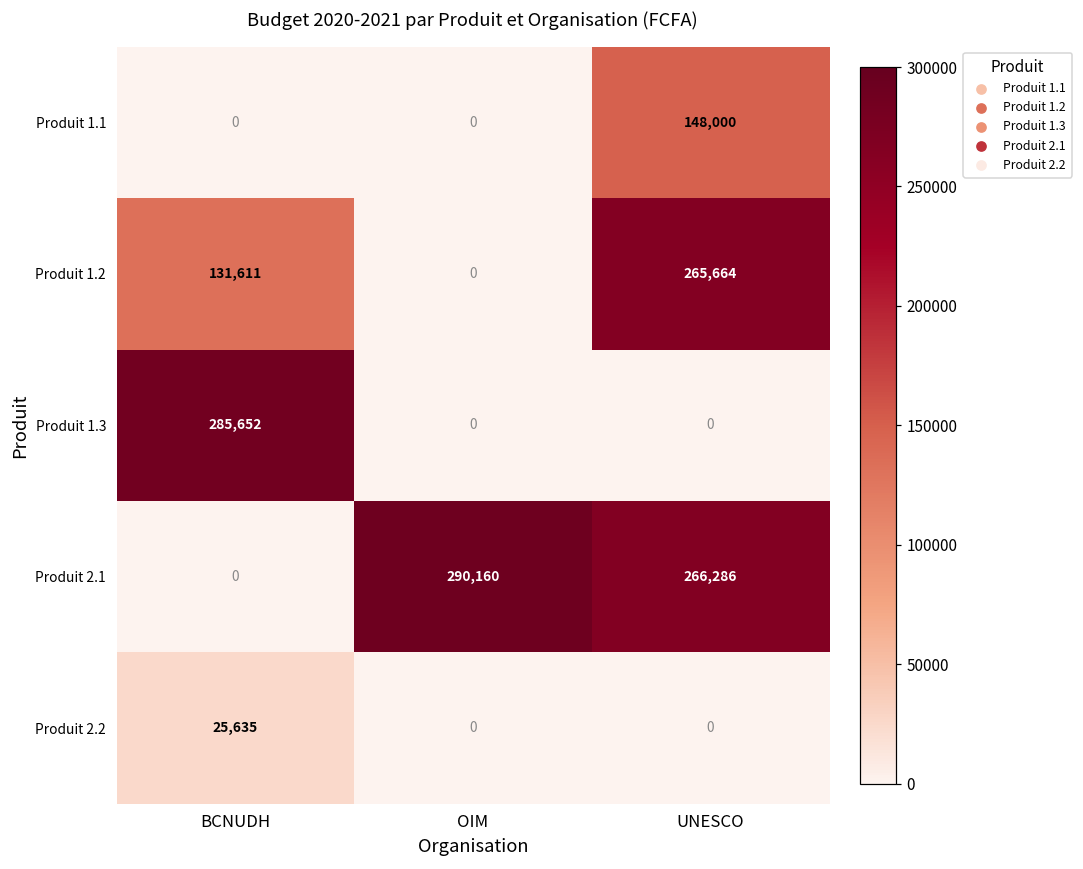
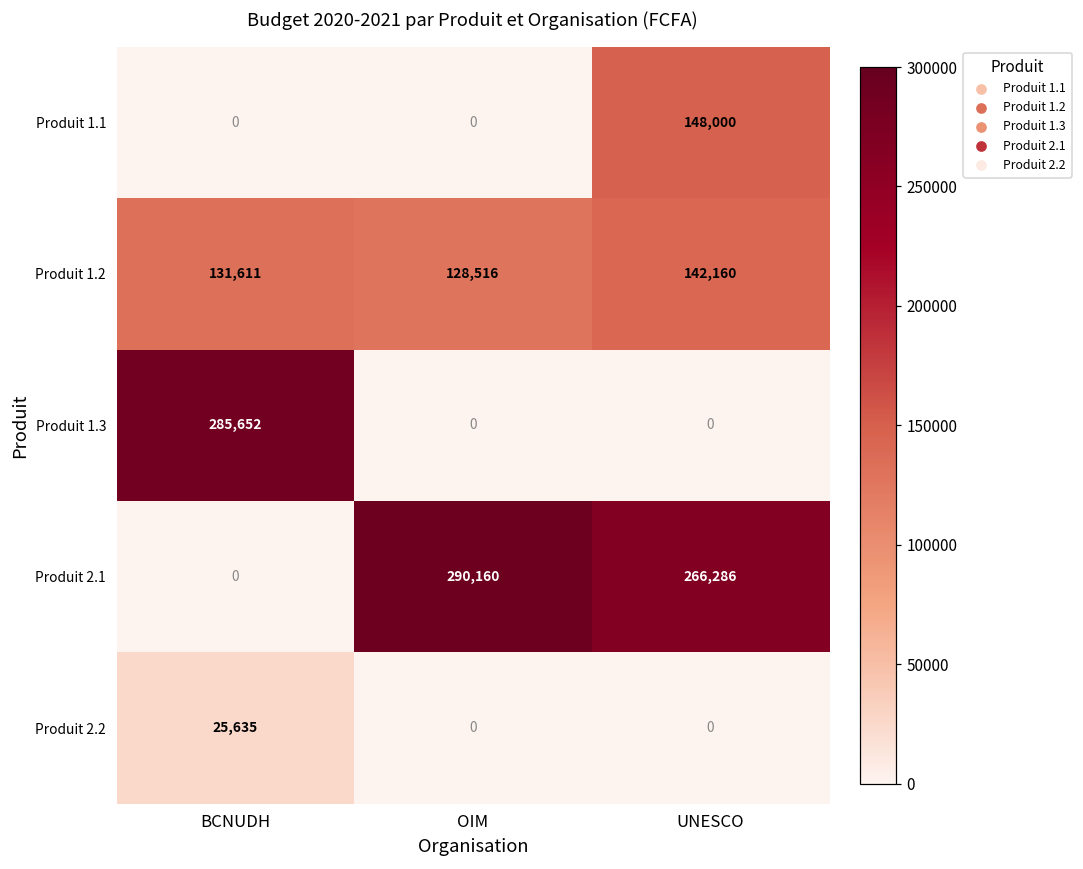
  {
    "Produit 1.1": {
      "BCNUDH": "0",
      "OIM": "0",
      "UNESCO": "148,000"
    },
    "Produit 1.2": {
      "BCNUDH": "131,611",
-     "OIM": "0",
-     "UNESCO": "265,664"
+     "OIM": "128,516",
+     "UNESCO": "142,160"
    },
    "Produit 1.3": {
      "BCNUDH": "285,652",
      "OIM": "0",
      "UNESCO": "0"
    },
    "Produit 2.1": {
      "BCNUDH": "0",
      "OIM": "290,160",
      "UNESCO": "266,286"
    },
    "Produit 2.2": {
      "BCNUDH": "25,635",
      "OIM": "0",
      "UNESCO": "0"
    }
  }
